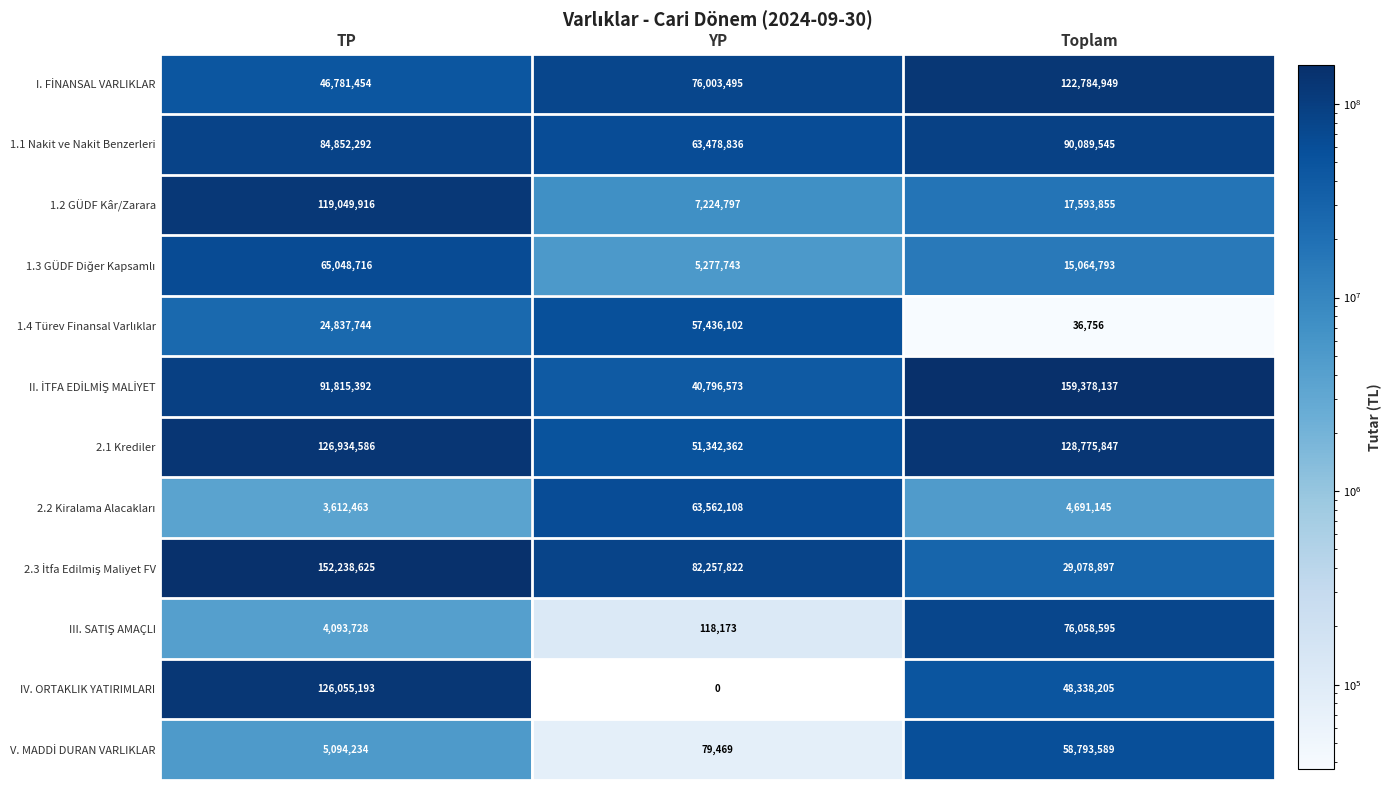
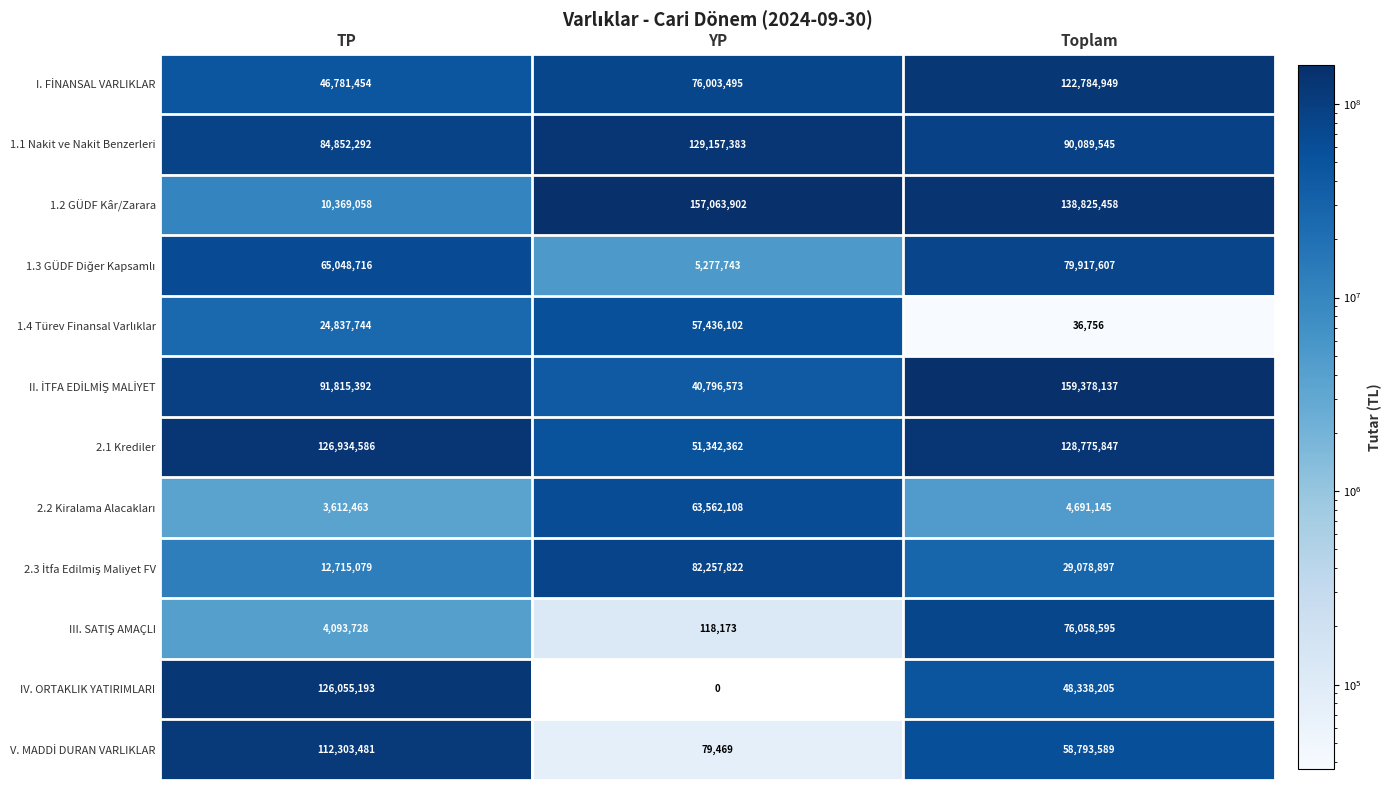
  {
    "I. FİNANSAL VARLIKLAR": {
      "TP": "46,781,454",
      "YP": "76,003,495",
      "Toplam": "122,784,949"
    },
    "1.1 Nakit ve Nakit Benzerleri": {
      "TP": "84,852,292",
-     "YP": "63,478,836",
+     "YP": "129,157,383",
      "Toplam": "90,089,545"
    },
    "1.2 GÜDF Kâr/Zarara": {
-     "TP": "119,049,916",
-     "YP": "7,224,797",
-     "Toplam": "17,593,855"
+     "TP": "10,369,058",
+     "YP": "157,063,902",
+     "Toplam": "138,825,458"
    },
    "1.3 GÜDF Diğer Kapsamlı": {
      "TP": "65,048,716",
      "YP": "5,277,743",
-     "Toplam": "15,064,793"
+     "Toplam": "79,917,607"
    },
    "1.4 Türev Finansal Varlıklar": {
      "TP": "24,837,744",
      "YP": "57,436,102",
      "Toplam": "36,756"
    },
    "II. İTFA EDİLMİŞ MALİYET": {
      "TP": "91,815,392",
      "YP": "40,796,573",
      "Toplam": "159,378,137"
    },
    "2.1 Krediler": {
      "TP": "126,934,586",
      "YP": "51,342,362",
      "Toplam": "128,775,847"
    },
    "2.2 Kiralama Alacakları": {
      "TP": "3,612,463",
      "YP": "63,562,108",
      "Toplam": "4,691,145"
    },
    "2.3 İtfa Edilmiş Maliyet FV": {
-     "TP": "152,238,625",
+     "TP": "12,715,079",
      "YP": "82,257,822",
      "Toplam": "29,078,897"
    },
    "III. SATIŞ AMAÇLI": {
      "TP": "4,093,728",
      "YP": "118,173",
      "Toplam": "76,058,595"
    },
    "IV. ORTAKLIK YATIRIMLARI": {
      "TP": "126,055,193",
      "YP": "0",
      "Toplam": "48,338,205"
    },
    "V. MADDİ DURAN VARLIKLAR": {
-     "TP": "5,094,234",
+     "TP": "112,303,481",
      "YP": "79,469",
      "Toplam": "58,793,589"
    }
  }
